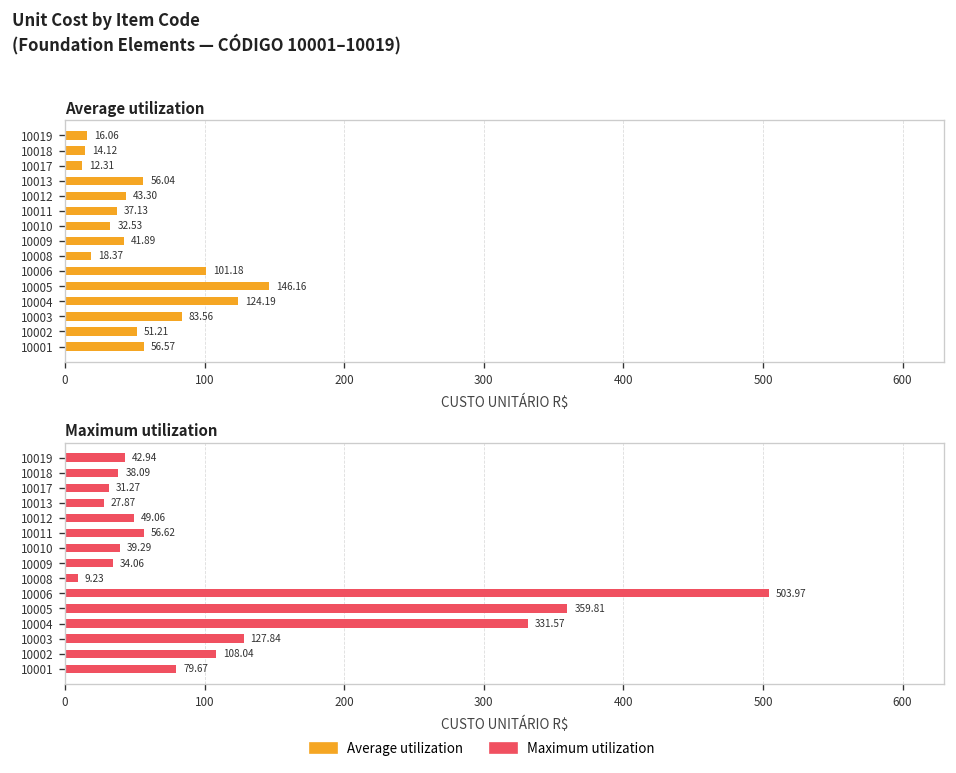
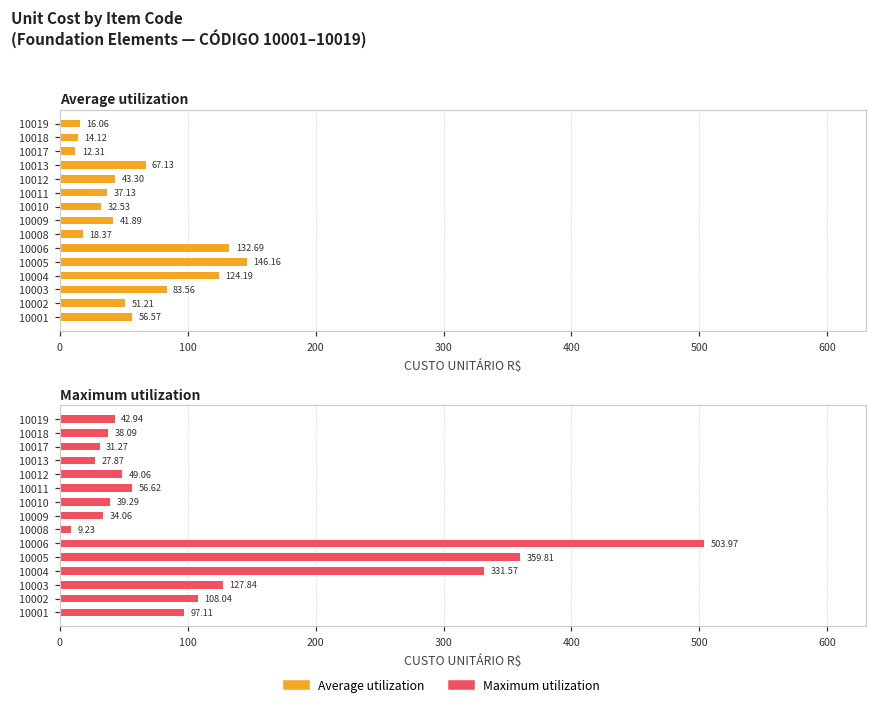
  {
    "Average utilization": {
      "10019": 16.06,
      "10018": 14.12,
      "10017": 12.31,
-     "10013": 56.04,
+     "10013": 67.13,
      "10012": 43.30,
      "10011": 37.13,
      "10010": 32.53,
      "10009": 41.89,
      "10008": 18.37,
-     "10006": 101.18,
+     "10006": 132.69,
      "10005": 146.16,
      "10004": 124.19,
      "10003": 83.56,
      "10002": 51.21,
      "10001": 56.57
    },
    "Maximum utilization": {
      "10019": 42.94,
      "10018": 38.09,
      "10017": 31.27,
      "10013": 27.87,
      "10012": 49.06,
      "10011": 56.62,
      "10010": 39.29,
      "10009": 34.06,
      "10008": 9.23,
      "10006": 503.97,
      "10005": 359.81,
      "10004": 331.57,
      "10003": 127.84,
      "10002": 108.04,
-     "10001": 79.67
+     "10001": 97.11
    }
  }
